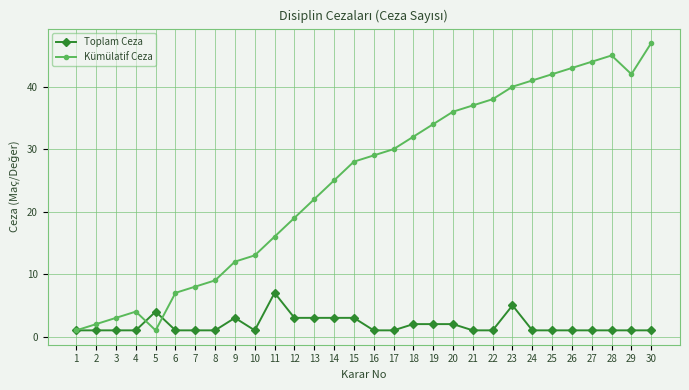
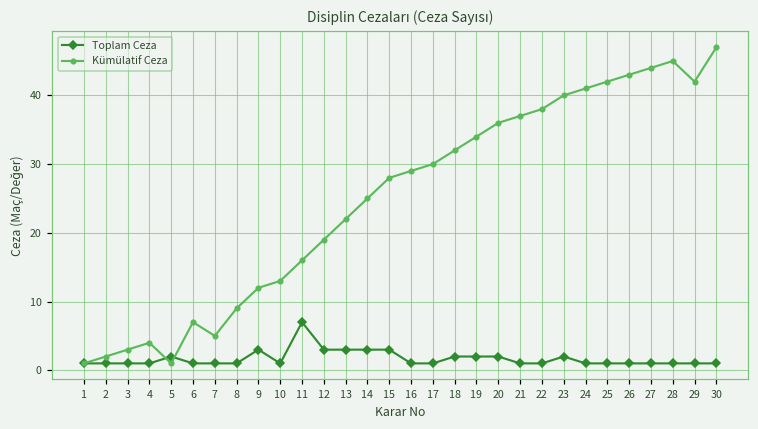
  {
    "Toplam Ceza": {
      "2": 1,
      "3": 1,
      "4": 1,
-     "5": 4,
+     "5": 2,
      "6": 1,
      "7": 1,
      "8": 1,
      "9": 3,
      "10": 1,
      "11": 7,
      "12": 3,
      "13": 3,
      "14": 3,
      "15": 3,
      "16": 1,
      "17": 1,
      "18": 2,
      "19": 2,
      "20": 2,
      "21": 1,
      "22": 1,
-     "23": 5,
+     "23": 2,
      "24": 1,
      "25": 1,
      "26": 1,
      "27": 1,
      "28": 1,
      "29": 1,
      "30": 1
    },
    "Kümülatif Ceza": {
      "2": 2,
      "3": 3,
      "4": 4,
      "5": 1,
      "6": 7,
-     "7": 8,
+     "7": 5,
      "8": 9,
      "9": 12,
      "10": 13,
      "11": 16,
      "12": 19,
      "13": 22,
      "14": 25,
      "15": 28,
      "16": 29,
      "17": 30,
      "18": 32,
      "19": 34,
      "20": 36,
      "21": 37,
      "22": 38,
      "23": 40,
      "24": 41,
      "25": 42,
      "26": 43,
      "27": 44,
      "28": 45,
      "29": 42,
      "30": 47
    }
  }
